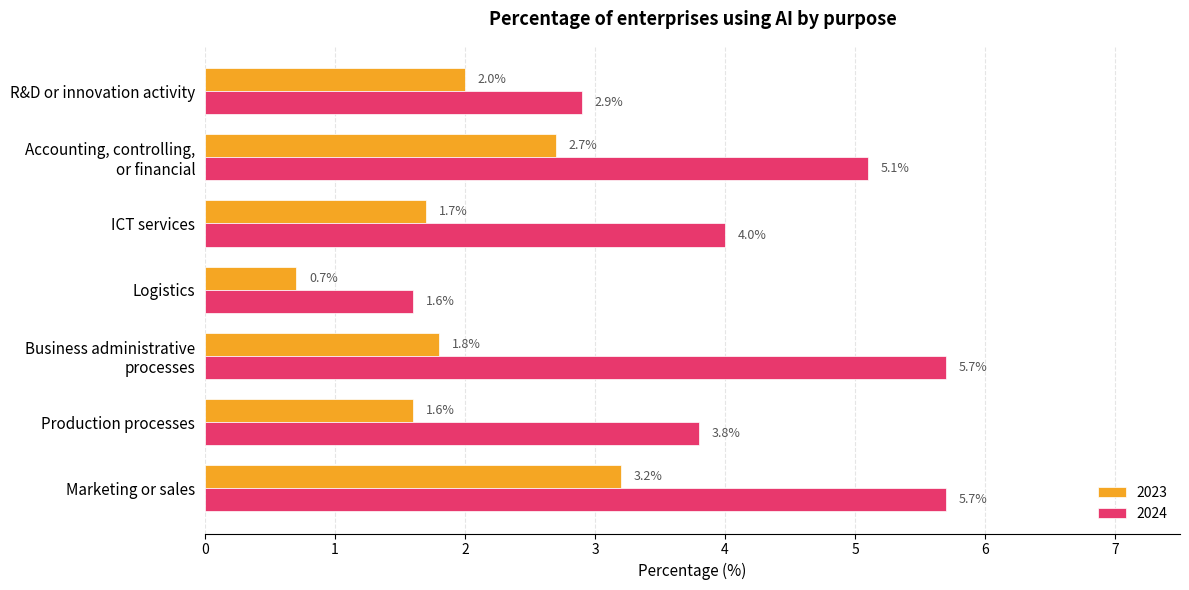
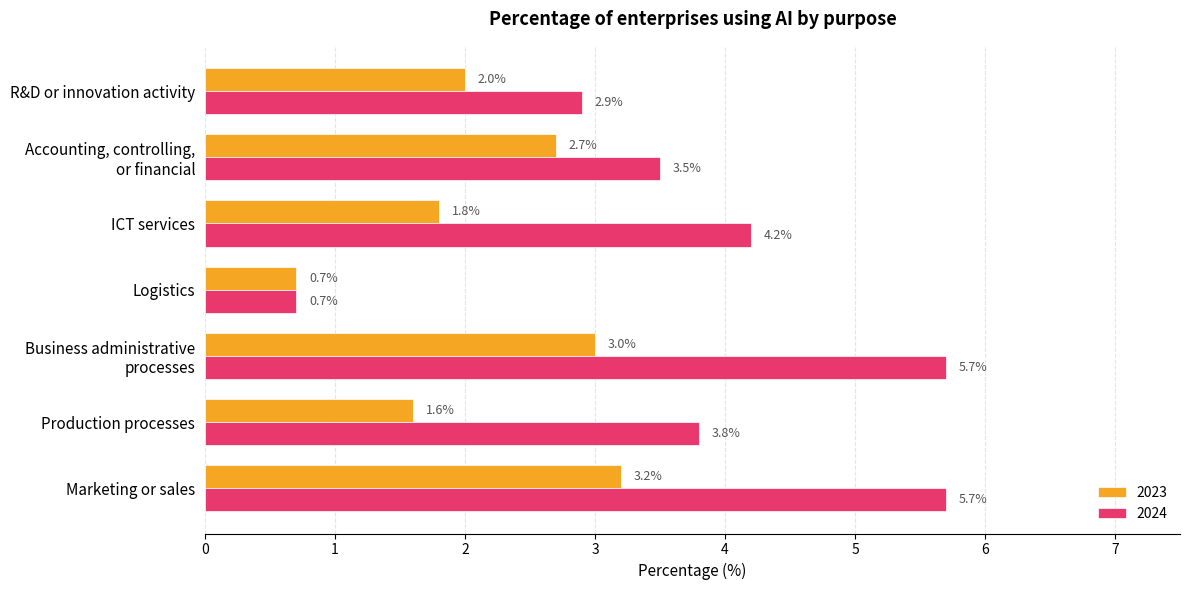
  {
    "2023": {
      "R&D or innovation activity": "2.0%",
      "Accounting, controlling, or financial": "2.7%",
-     "ICT services": "1.7%",
+     "ICT services": "1.8%",
      "Logistics": "0.7%",
-     "Business administrative processes": "1.8%",
+     "Business administrative processes": "3.0%",
      "Production processes": "1.6%",
      "Marketing or sales": "3.2%"
    },
    "2024": {
      "R&D or innovation activity": "2.9%",
-     "Accounting, controlling, or financial": "5.1%",
-     "ICT services": "4.0%",
-     "Logistics": "1.6%",
+     "Accounting, controlling, or financial": "3.5%",
+     "ICT services": "4.2%",
+     "Logistics": "0.7%",
      "Business administrative processes": "5.7%",
      "Production processes": "3.8%",
      "Marketing or sales": "5.7%"
    }
  }
